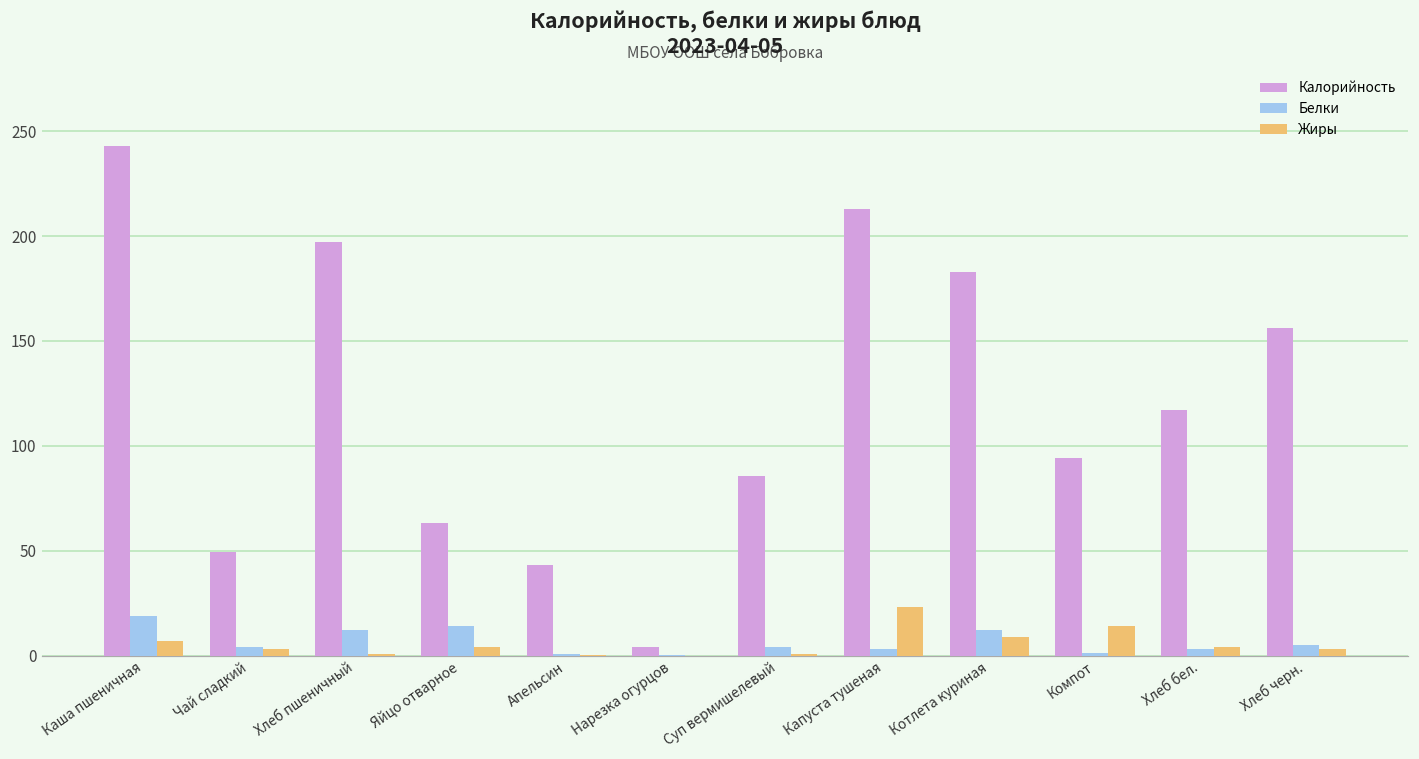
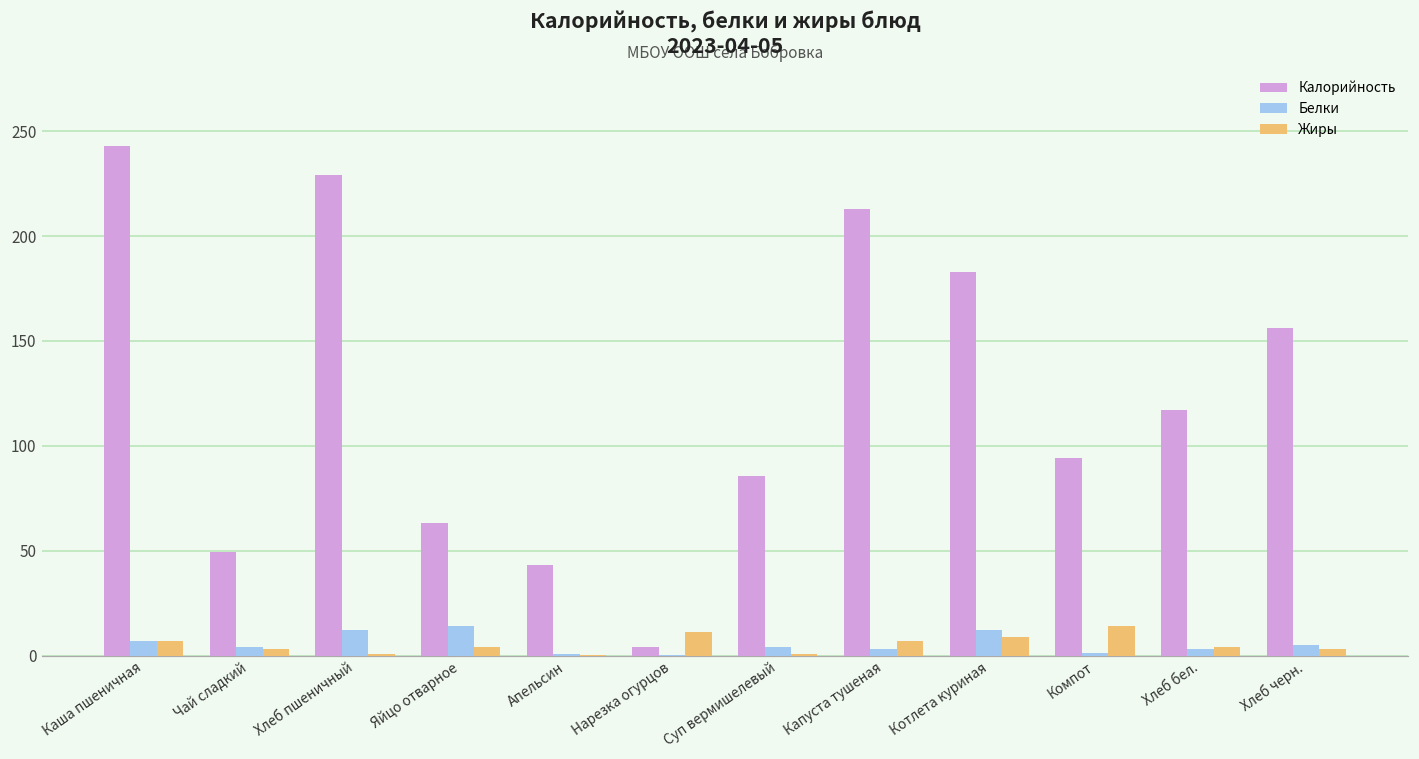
  {
    "Калорийность": {
      "Каша пшеничная": 243,
      "Чай сладкий": 49,
-     "Хлеб пшеничный": 197,
+     "Хлеб пшеничный": 229,
      "Яйцо отварное": 63,
      "Апельсин": 43,
      "Нарезка огурцов": 4,
      "Суп вермишелевый": 86,
      "Капуста тушеная": 213,
      "Котлета куриная": 183,
      "Компот": 94,
      "Хлеб бел.": 117,
      "Хлеб черн.": 156
    },
    "Белки": {
-     "Каша пшеничная": 19,
+     "Каша пшеничная": 7,
      "Чай сладкий": 4,
      "Хлеб пшеничный": 12,
      "Яйцо отварное": 14,
      "Суп вермишелевый": 4,
      "Капуста тушеная": 3,
      "Котлета куриная": 12,
      "Хлеб бел.": 3,
      "Хлеб черн.": 5
    },
    "Жиры": {
      "Каша пшеничная": 7,
      "Чай сладкий": 3,
      "Яйцо отварное": 4,
-     "Нарезка огурцов": 0,
-     "Капуста тушеная": 23,
+     "Нарезка огурцов": 11,
+     "Капуста тушеная": 7,
      "Котлета куриная": 9,
      "Компот": 14,
      "Хлеб бел.": 4,
      "Хлеб черн.": 3
    }
  }
